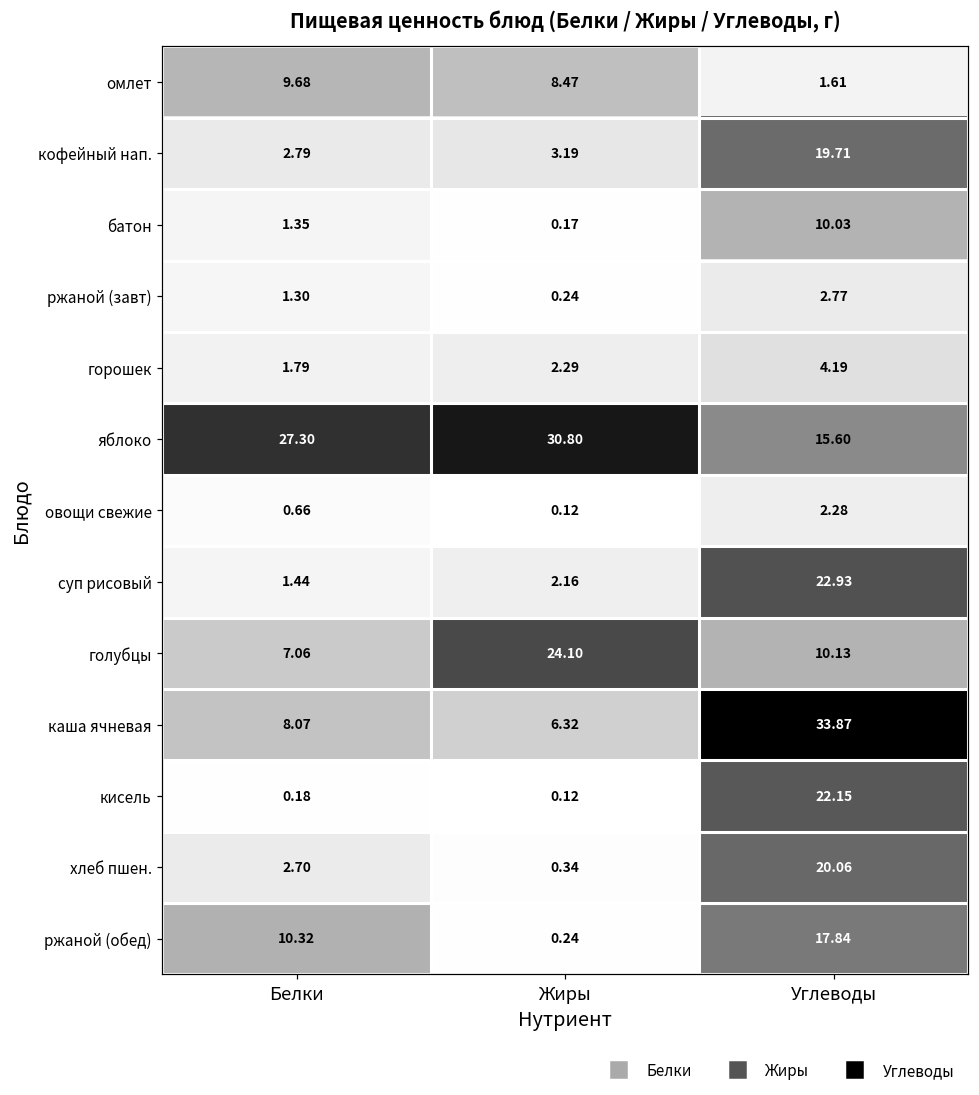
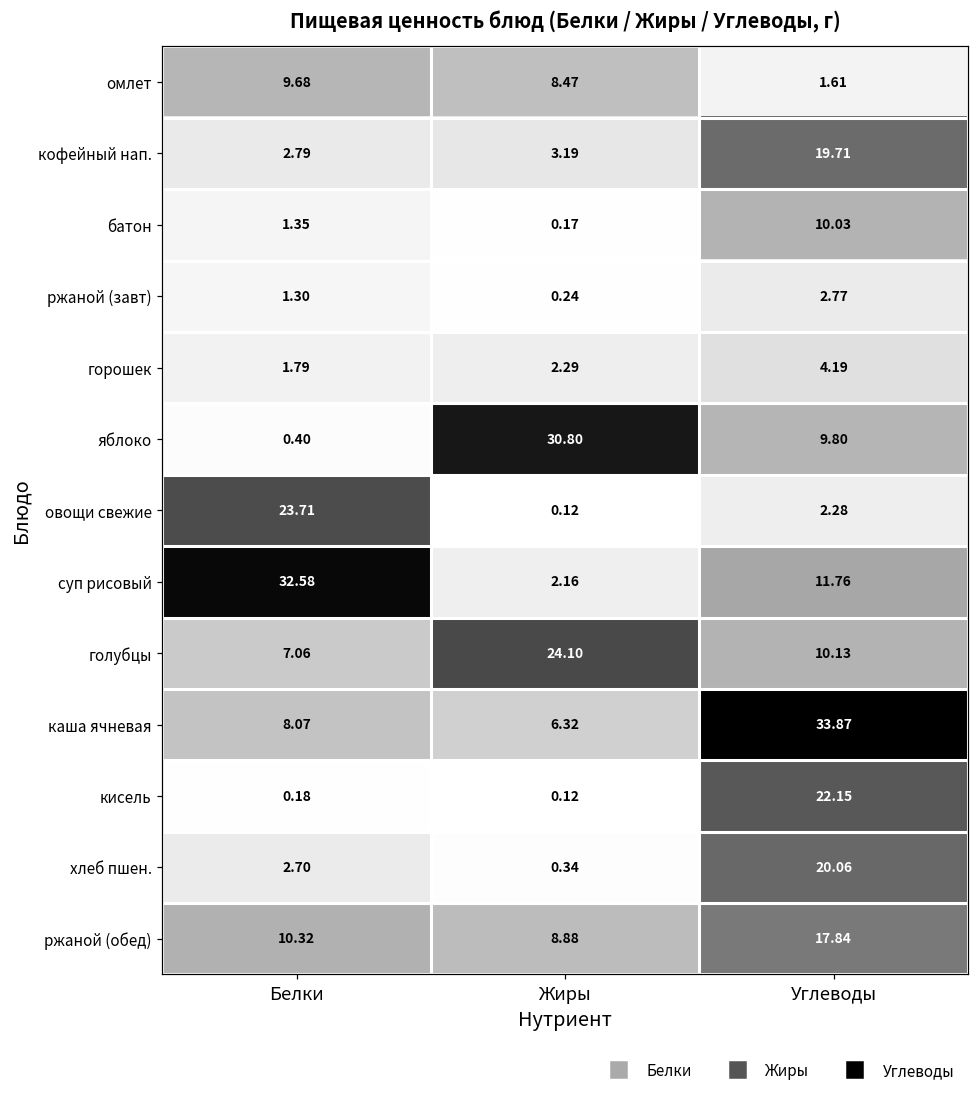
  {
    "омлет": {
      "Белки": 9.68,
      "Жиры": 8.47,
      "Углеводы": 1.61
    },
    "кофейный нап.": {
      "Белки": 2.79,
      "Жиры": 3.19,
      "Углеводы": 19.71
    },
    "батон": {
      "Белки": 1.35,
      "Жиры": 0.17,
      "Углеводы": 10.03
    },
    "ржаной (завт)": {
      "Белки": 1.30,
      "Жиры": 0.24,
      "Углеводы": 2.77
    },
    "горошек": {
      "Белки": 1.79,
      "Жиры": 2.29,
      "Углеводы": 4.19
    },
    "яблоко": {
-     "Белки": 27.30,
+     "Белки": 0.40,
      "Жиры": 30.80,
-     "Углеводы": 15.60
+     "Углеводы": 9.80
    },
    "овощи свежие": {
-     "Белки": 0.66,
+     "Белки": 23.71,
      "Жиры": 0.12,
      "Углеводы": 2.28
    },
    "суп рисовый": {
-     "Белки": 1.44,
+     "Белки": 32.58,
      "Жиры": 2.16,
-     "Углеводы": 22.93
+     "Углеводы": 11.76
    },
    "голубцы": {
      "Белки": 7.06,
      "Жиры": 24.10,
      "Углеводы": 10.13
    },
    "каша ячневая": {
      "Белки": 8.07,
      "Жиры": 6.32,
      "Углеводы": 33.87
    },
    "кисель": {
      "Белки": 0.18,
      "Жиры": 0.12,
      "Углеводы": 22.15
    },
    "хлеб пшен.": {
      "Белки": 2.70,
      "Жиры": 0.34,
      "Углеводы": 20.06
    },
    "ржаной (обед)": {
      "Белки": 10.32,
-     "Жиры": 0.24,
+     "Жиры": 8.88,
      "Углеводы": 17.84
    }
  }
